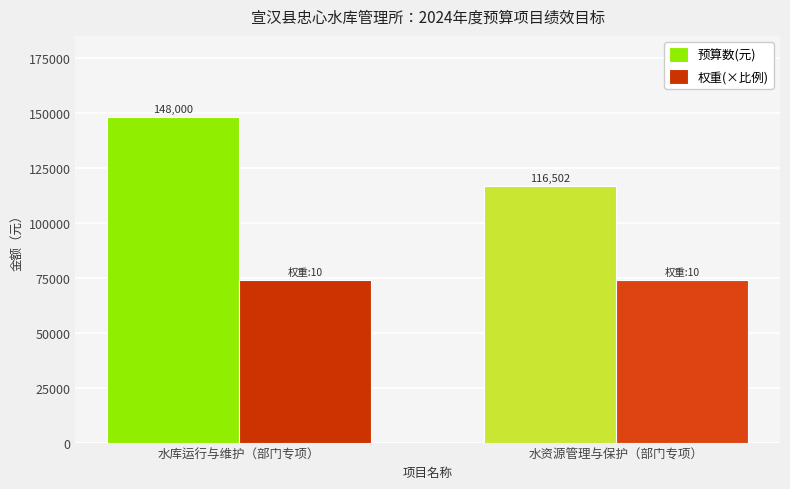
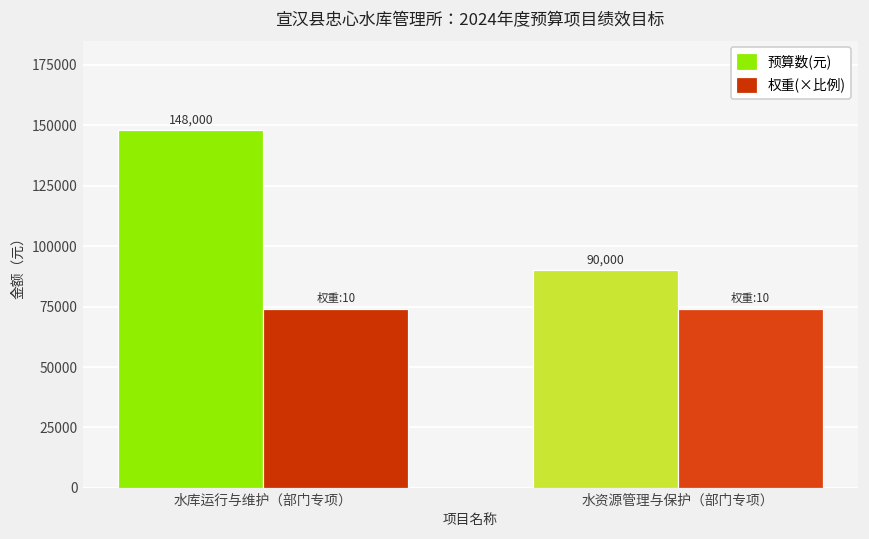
  {
    "预算数(元)": {
      "水库运行与维护（部门专项）": "148,000",
-     "水资源管理与保护（部门专项）": "116,502"
+     "水资源管理与保护（部门专项）": "90,000"
    }
  }
